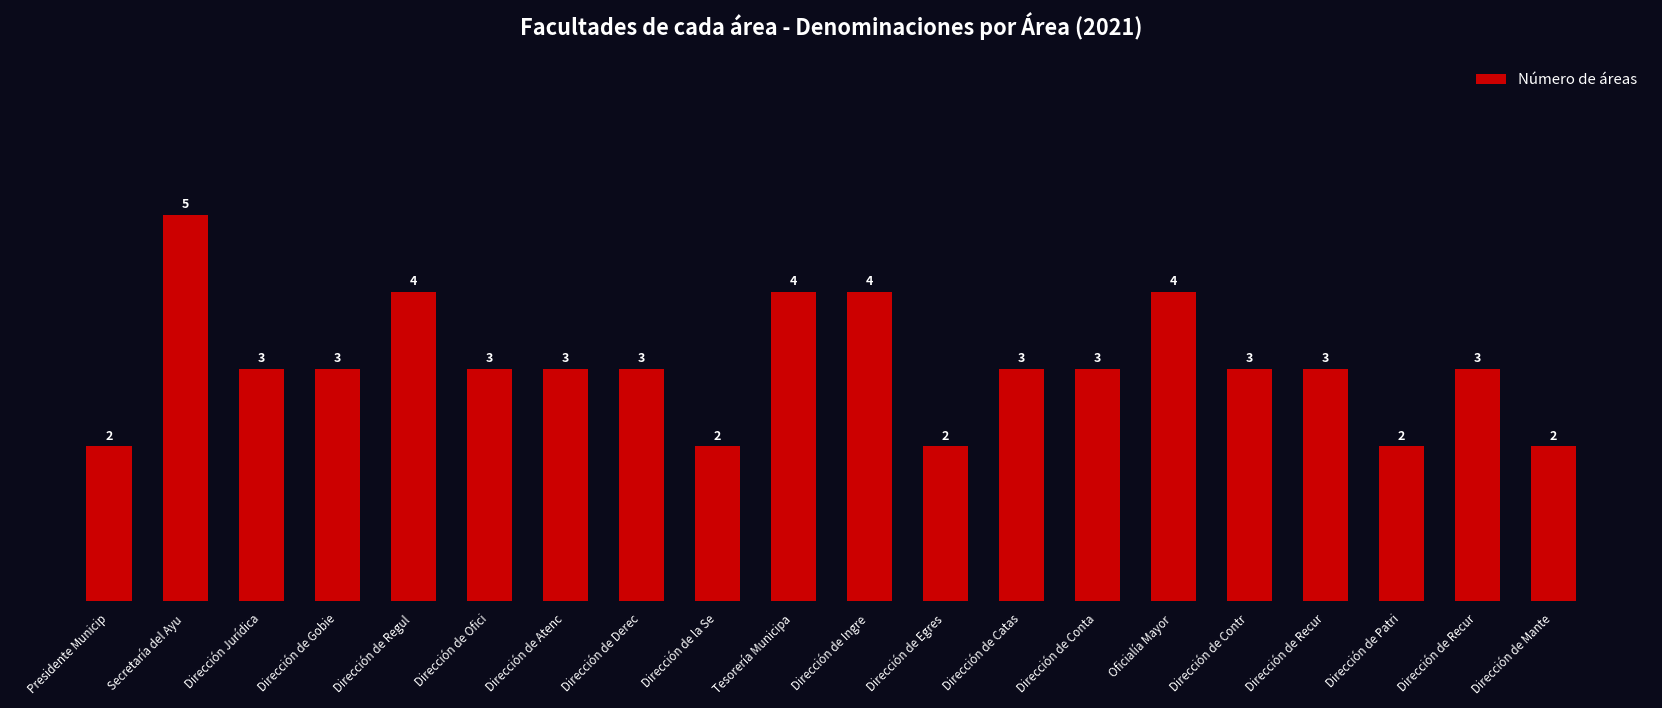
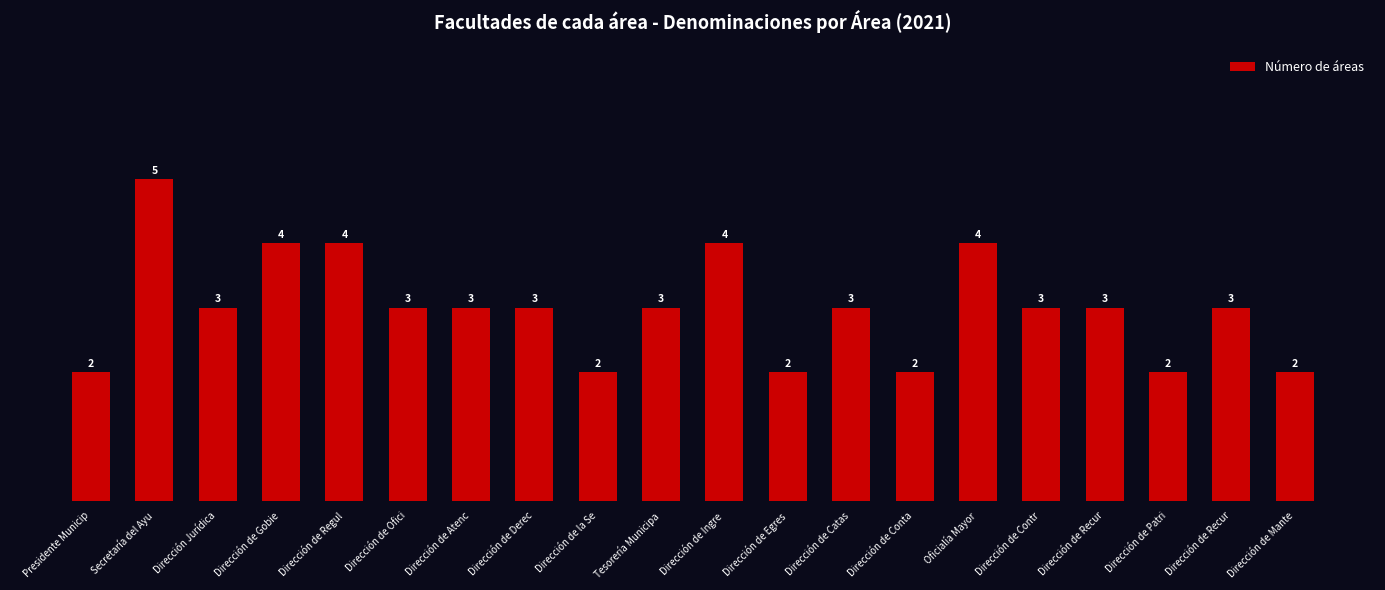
  {
    "Presidente Municip": 2,
    "Secretaría del Ayu": 5,
    "Dirección Jurídica": 3,
-   "Dirección de Gobie": 3,
+   "Dirección de Gobie": 4,
    "Dirección de Regul": 4,
    "Dirección de Ofici": 3,
    "Dirección de Atenc": 3,
    "Dirección de Derec": 3,
    "Dirección de la Se": 2,
-   "Tesorería Municipa": 4,
+   "Tesorería Municipa": 3,
    "Dirección de Ingre": 4,
    "Dirección de Egres": 2,
    "Dirección de Catas": 3,
-   "Dirección de Conta": 3,
+   "Dirección de Conta": 2,
    "Oficialía Mayor": 4,
    "Dirección de Contr": 3,
    "Dirección de Patri": 2,
    "Dirección de Mante": 2
  }
